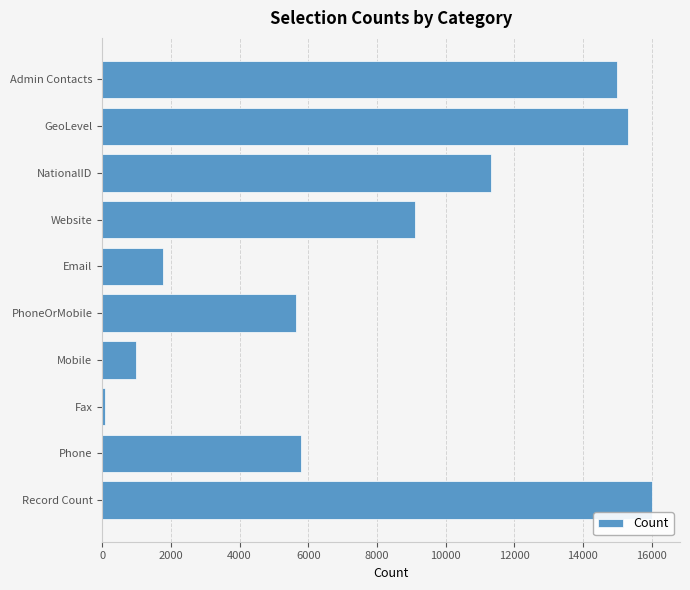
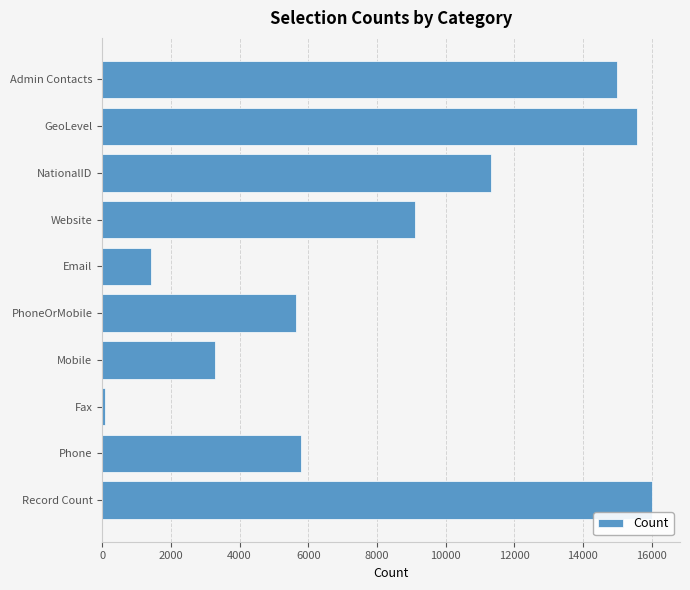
  {
    "Admin Contacts": 15000,
-   "GeoLevel": 15300,
+   "GeoLevel": 15600,
    "NationalID": 11300,
    "Website": 9100,
-   "Email": 1800,
+   "Email": 1400,
    "PhoneOrMobile": 5600,
-   "Mobile": 1000,
+   "Mobile": 3300,
    "Fax": 100,
    "Phone": 5800,
    "Record Count": 16000
  }
